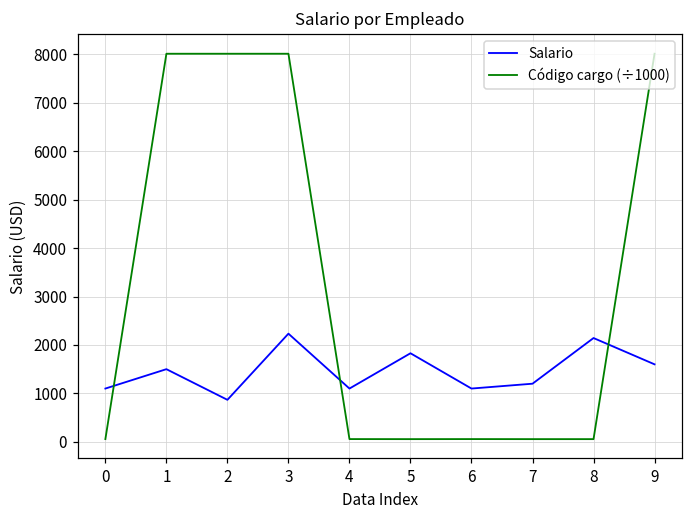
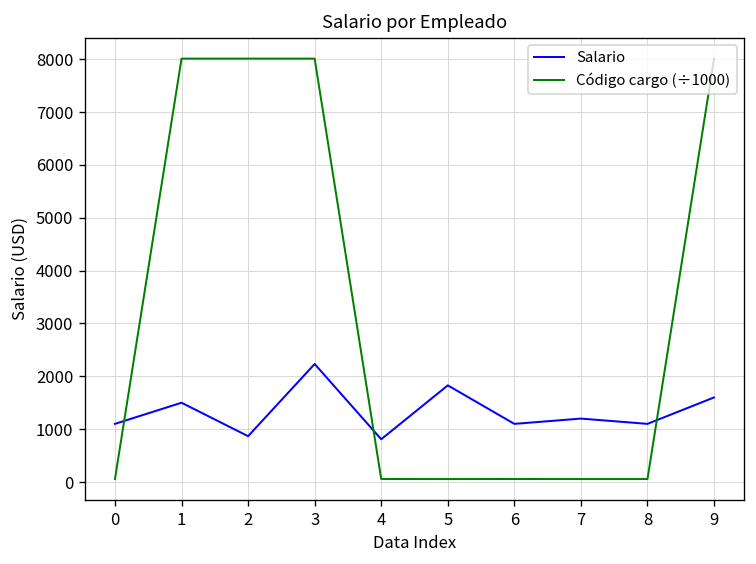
  {
    "Salario": {
      "0": 1100,
      "1": 1500,
      "2": 900,
      "3": 2200,
-     "4": 1100,
+     "4": 800,
      "5": 1800,
      "6": 1100,
      "7": 1200,
-     "8": 2100,
+     "8": 1100,
      "9": 1600
    },
    "Código cargo (÷1000)": {
      "0": 100,
      "1": 8000,
      "2": 8000,
      "3": 8000,
      "4": 100,
      "5": 100,
      "6": 100,
      "7": 100,
      "8": 100
    }
  }
